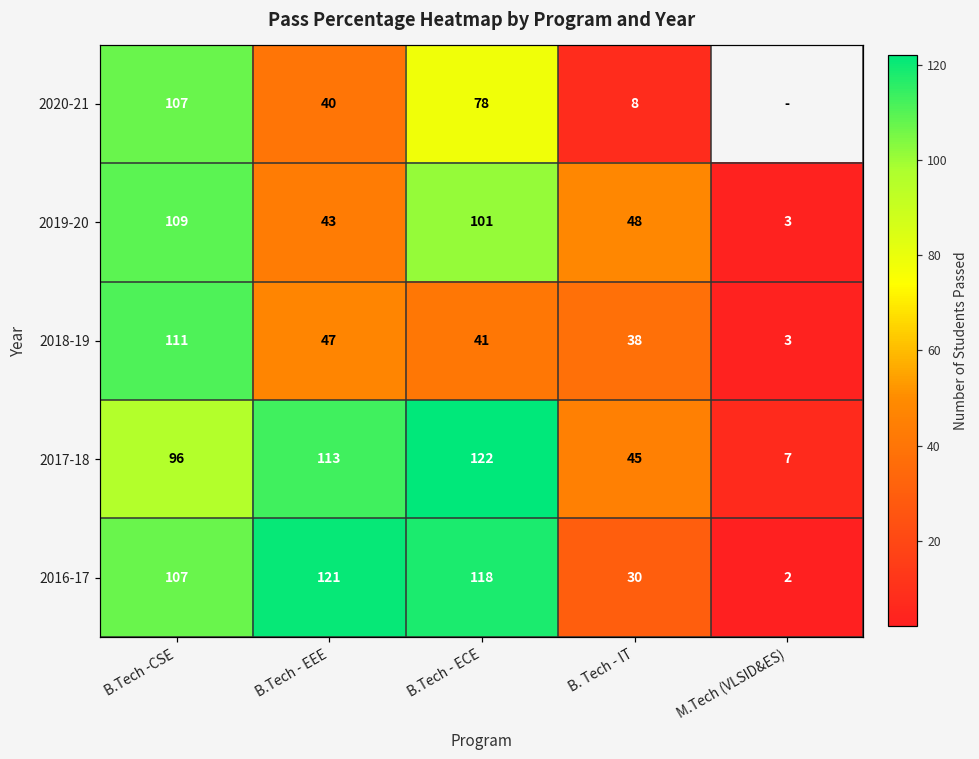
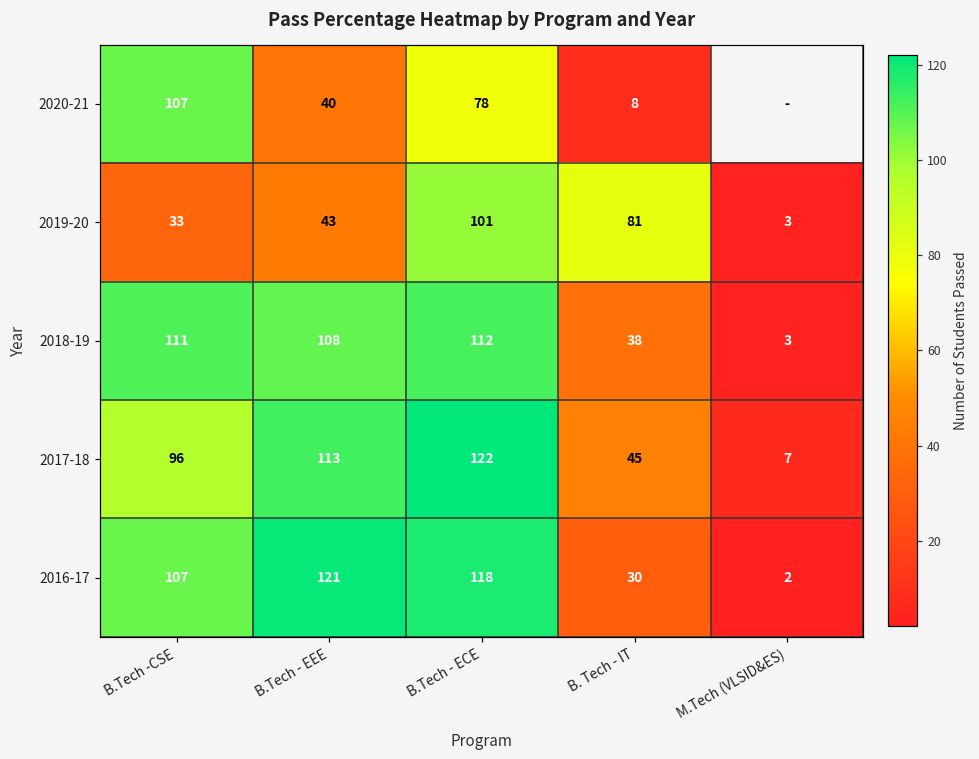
  {
    "2020-21": {
      "B.Tech -CSE": 107,
      "B.Tech - EEE": 40,
      "B.Tech - ECE": 78,
      "B. Tech - IT": 8
    },
    "2019-20": {
-     "B.Tech -CSE": 109,
+     "B.Tech -CSE": 33,
      "B.Tech - EEE": 43,
      "B.Tech - ECE": 101,
-     "B. Tech - IT": 48,
+     "B. Tech - IT": 81,
      "M.Tech (VLSID&ES)": 3
    },
    "2018-19": {
      "B.Tech -CSE": 111,
-     "B.Tech - EEE": 47,
-     "B.Tech - ECE": 41,
+     "B.Tech - EEE": 108,
+     "B.Tech - ECE": 112,
      "B. Tech - IT": 38,
      "M.Tech (VLSID&ES)": 3
    },
    "2017-18": {
      "B.Tech -CSE": 96,
      "B.Tech - EEE": 113,
      "B.Tech - ECE": 122,
      "B. Tech - IT": 45,
      "M.Tech (VLSID&ES)": 7
    },
    "2016-17": {
      "B.Tech -CSE": 107,
      "B.Tech - EEE": 121,
      "B.Tech - ECE": 118,
      "B. Tech - IT": 30,
      "M.Tech (VLSID&ES)": 2
    }
  }
